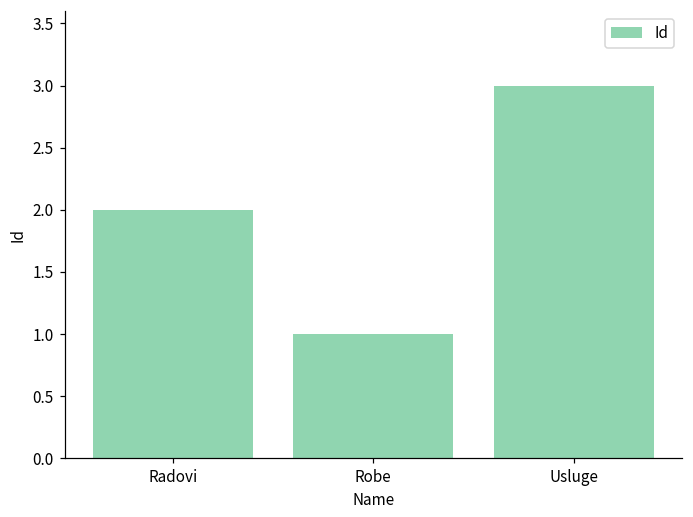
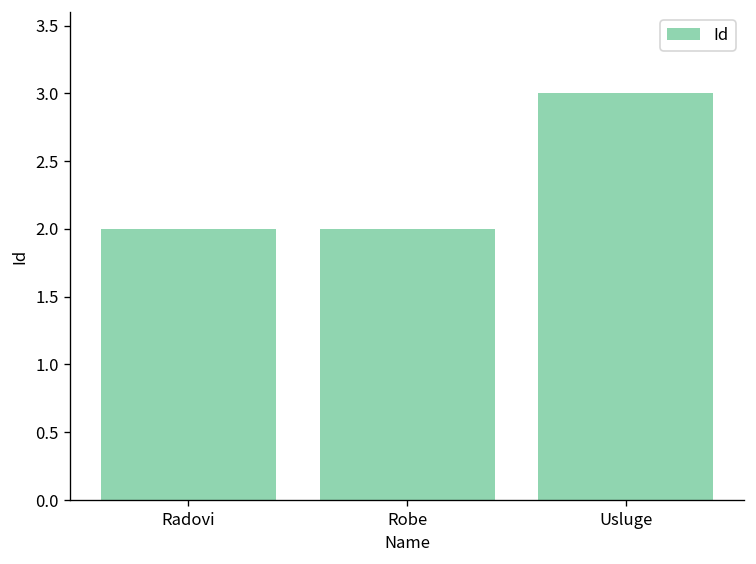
  {
    "Radovi": 2,
-   "Robe": 1,
+   "Robe": 2,
    "Usluge": 3
  }
